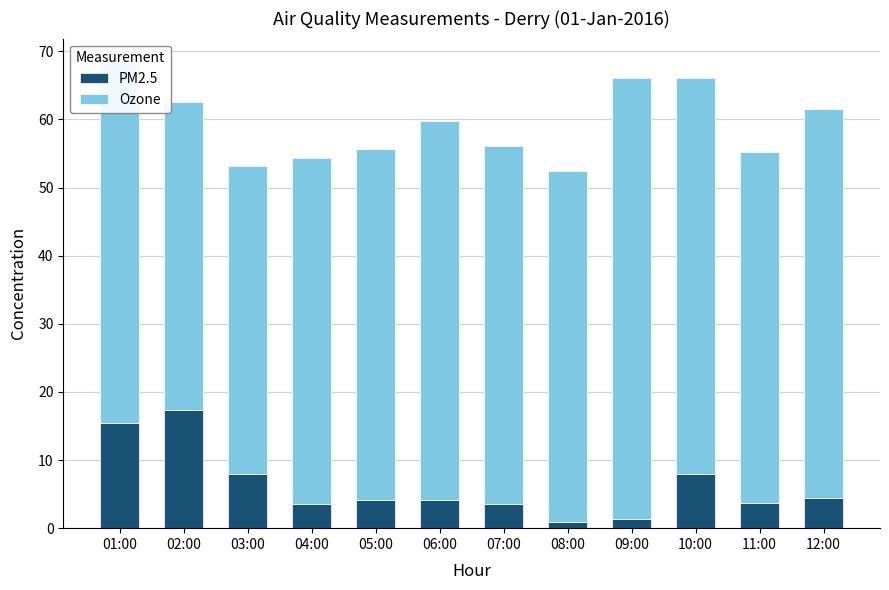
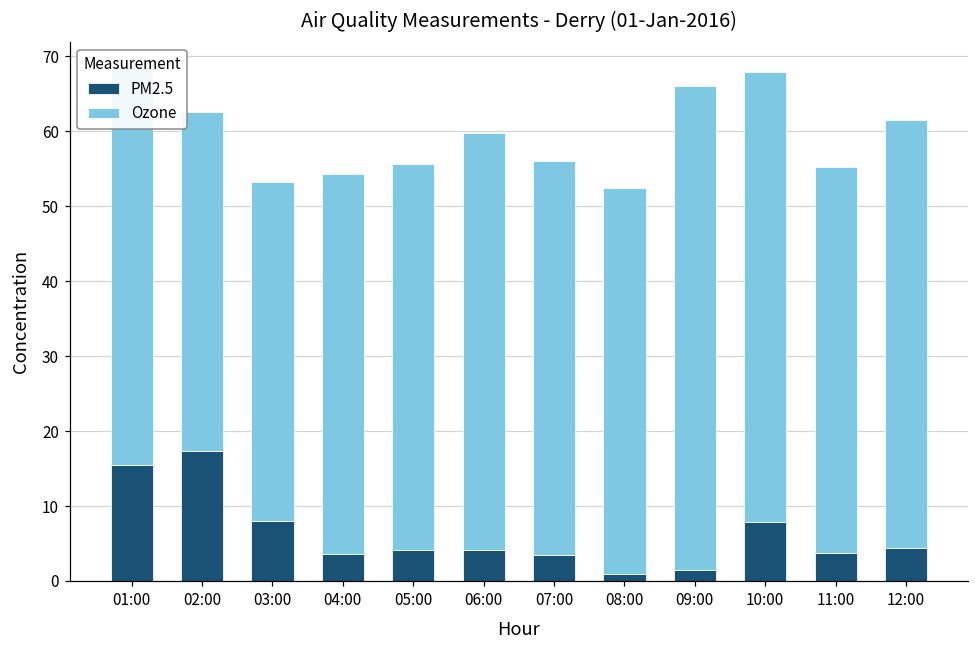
  {
    "PM2.5": {
      "01:00": 16,
      "02:00": 17,
      "03:00": 8,
      "04:00": 4,
      "05:00": 4,
      "06:00": 4,
      "07:00": 4,
      "08:00": 1,
      "09:00": 1,
      "10:00": 8,
      "11:00": 4,
      "12:00": 4
    },
    "Ozone": {
      "02:00": 45,
      "03:00": 45,
      "04:00": 51,
      "05:00": 52,
      "06:00": 56,
      "07:00": 53,
      "08:00": 52,
      "09:00": 65,
-     "10:00": 58,
+     "10:00": 60,
      "11:00": 52,
      "12:00": 57
    }
  }
